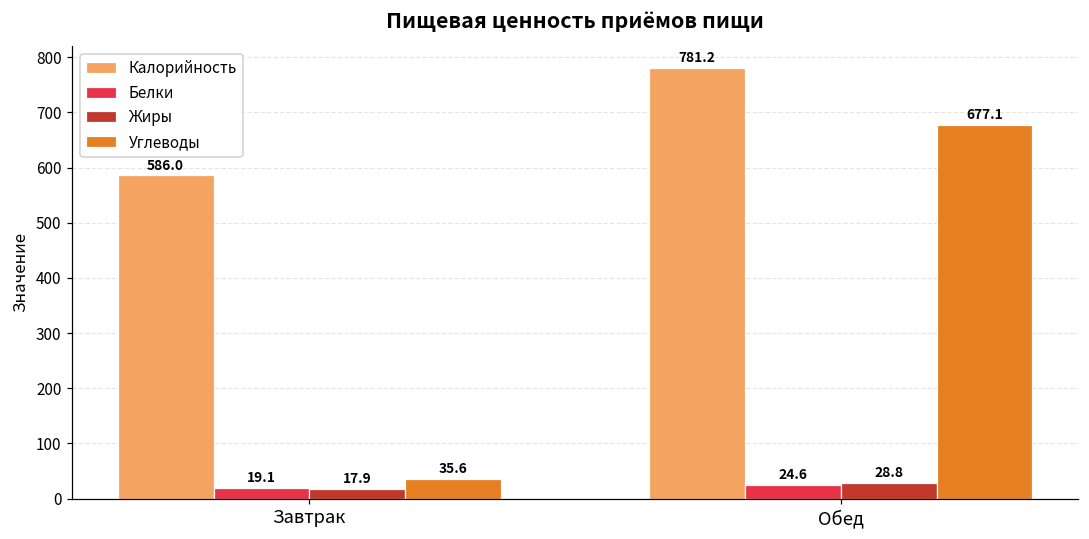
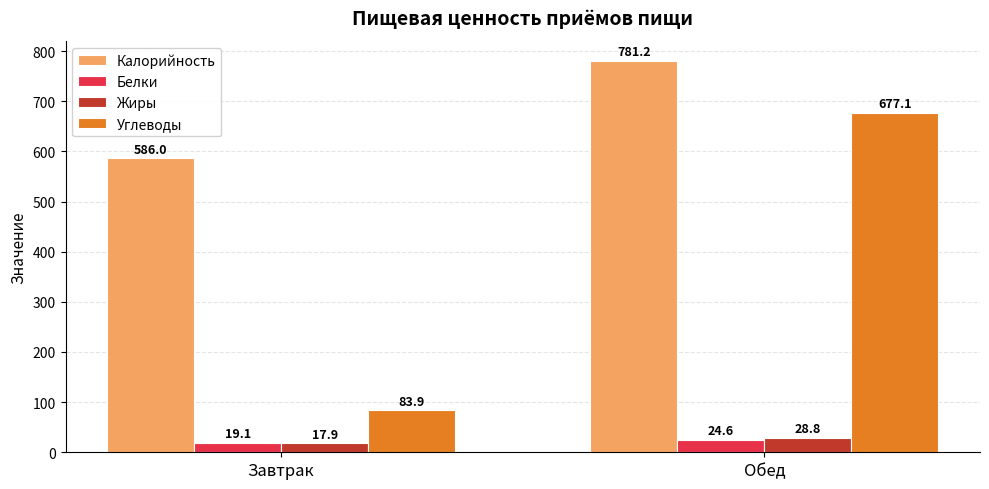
  {
    "Калорийность": {
      "Завтрак": 586.0,
      "Обед": 781.2
    },
    "Углеводы": {
-     "Завтрак": 35.6,
+     "Завтрак": 83.9,
      "Обед": 677.1
    }
  }
